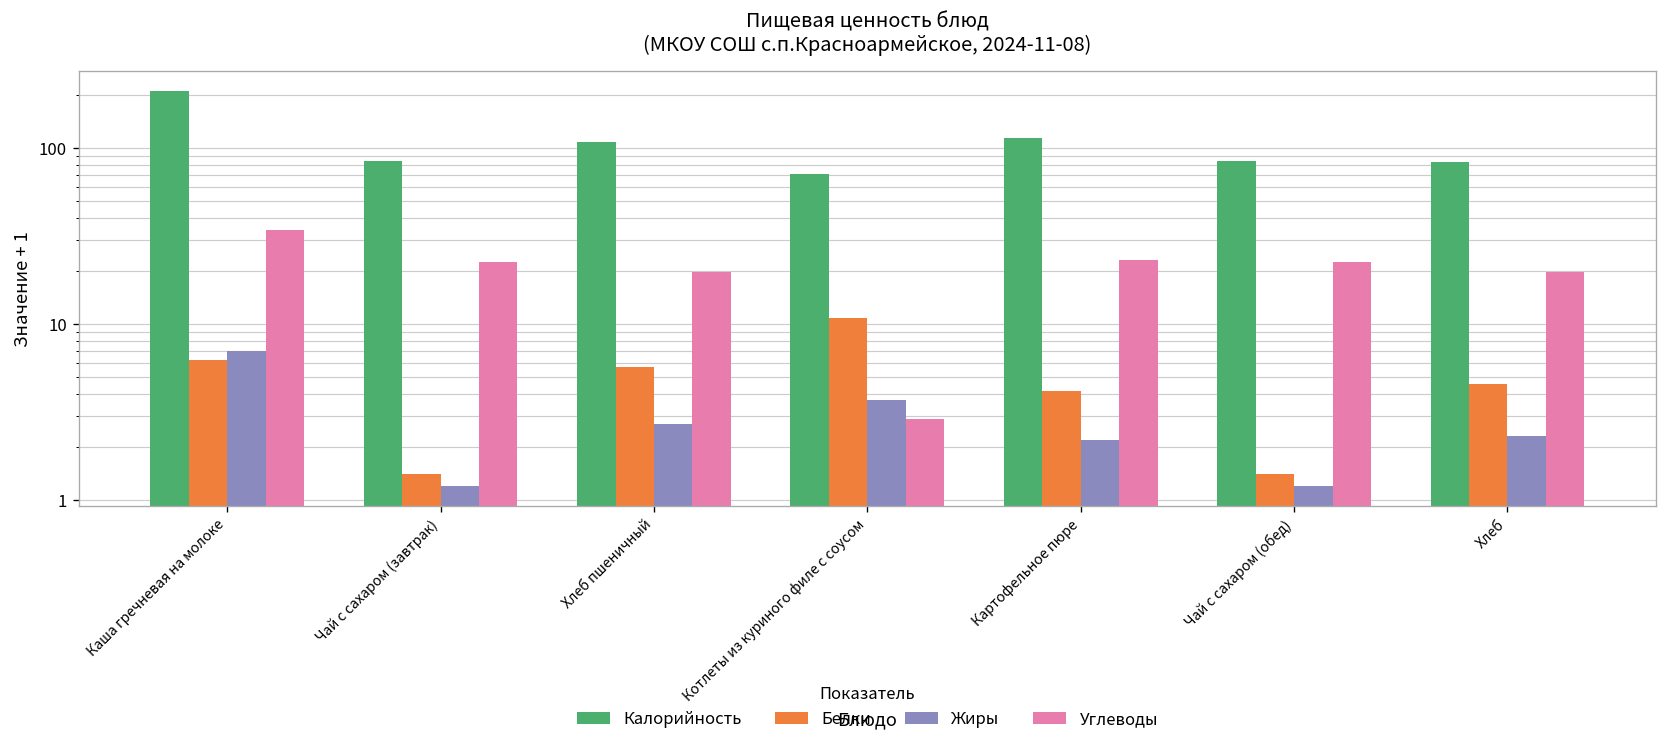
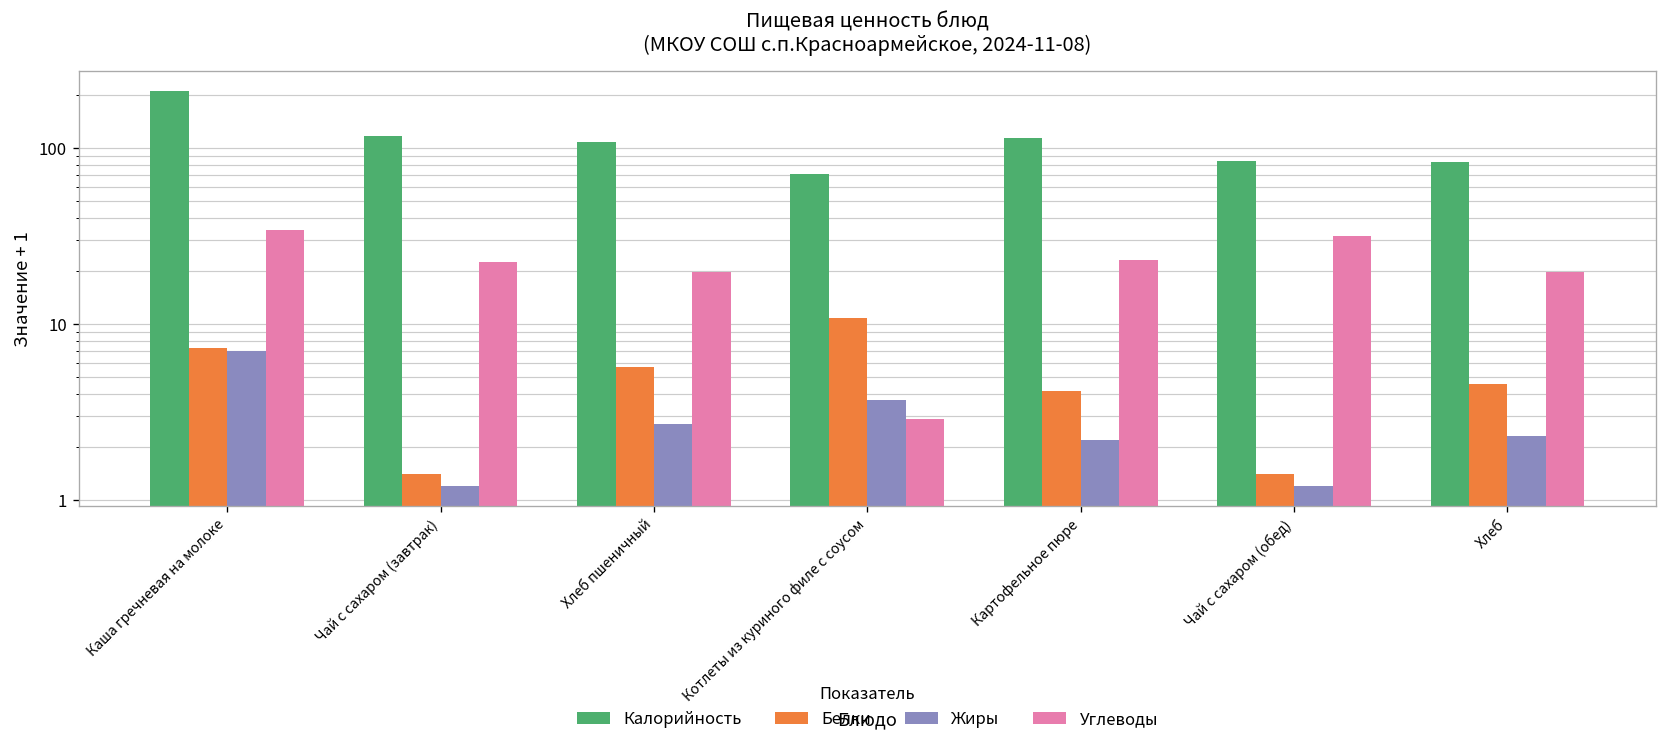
  {
    "Калорийность": {
      "Каша гречневая на молоке": 210,
-     "Чай с сахаром (завтрак)": 80,
+     "Чай с сахаром (завтрак)": 120,
      "Хлеб пшеничный": 110,
      "Котлеты из куриного филе с соусом": 70,
      "Картофельное пюре": 110,
      "Чай с сахаром (обед)": 80,
      "Хлеб": 80
    },
    "Белки": {
-     "Каша гречневая на молоке": 6.2,
+     "Каша гречневая на молоке": 7,
      "Чай с сахаром (завтрак)": 1.4,
      "Хлеб пшеничный": 5.7,
      "Котлеты из куриного филе с соусом": 11,
      "Картофельное пюре": 4.2,
      "Чай с сахаром (обед)": 1.4,
      "Хлеб": 4.6
    },
    "Жиры": {
      "Каша гречневая на молоке": 7,
      "Чай с сахаром (завтрак)": 1.2,
      "Хлеб пшеничный": 2.7,
      "Котлеты из куриного филе с соусом": 3.7,
      "Картофельное пюре": 2.2,
      "Чай с сахаром (обед)": 1.2,
      "Хлеб": 2.3
    },
    "Углеводы": {
      "Каша гречневая на молоке": 34,
      "Чай с сахаром (завтрак)": 23,
      "Хлеб пшеничный": 20,
      "Котлеты из куриного филе с соусом": 2.9,
      "Картофельное пюре": 23,
-     "Чай с сахаром (обед)": 23,
+     "Чай с сахаром (обед)": 32,
      "Хлеб": 20
    }
  }
